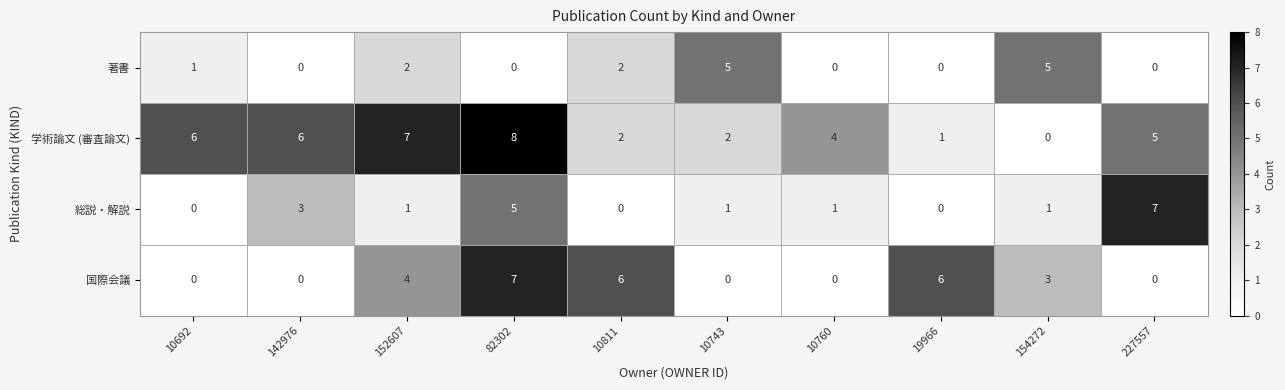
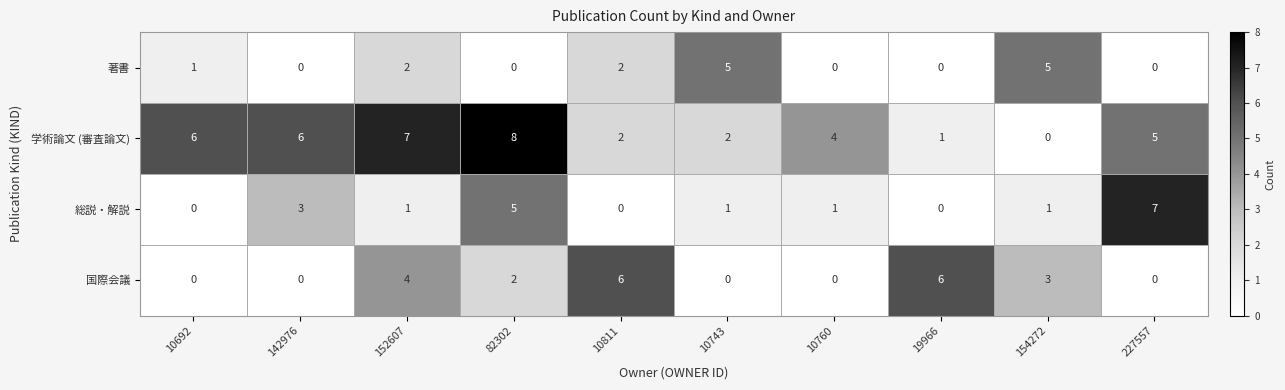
  {
    "著書": {
      "10692": 1,
      "142976": 0,
      "152607": 2,
      "82302": 0,
      "10811": 2,
      "10743": 5,
      "10760": 0,
      "19966": 0,
      "154272": 5,
      "227557": 0
    },
    "学術論文 (審査論文)": {
      "10692": 6,
      "142976": 6,
      "152607": 7,
      "82302": 8,
      "10811": 2,
      "10743": 2,
      "10760": 4,
      "19966": 1,
      "154272": 0,
      "227557": 5
    },
    "総説・解説": {
      "10692": 0,
      "142976": 3,
      "152607": 1,
      "82302": 5,
      "10811": 0,
      "10743": 1,
      "10760": 1,
      "19966": 0,
      "154272": 1,
      "227557": 7
    },
    "国際会議": {
      "10692": 0,
      "142976": 0,
      "152607": 4,
-     "82302": 7,
+     "82302": 2,
      "10811": 6,
      "10743": 0,
      "10760": 0,
      "19966": 6,
      "154272": 3,
      "227557": 0
    }
  }
